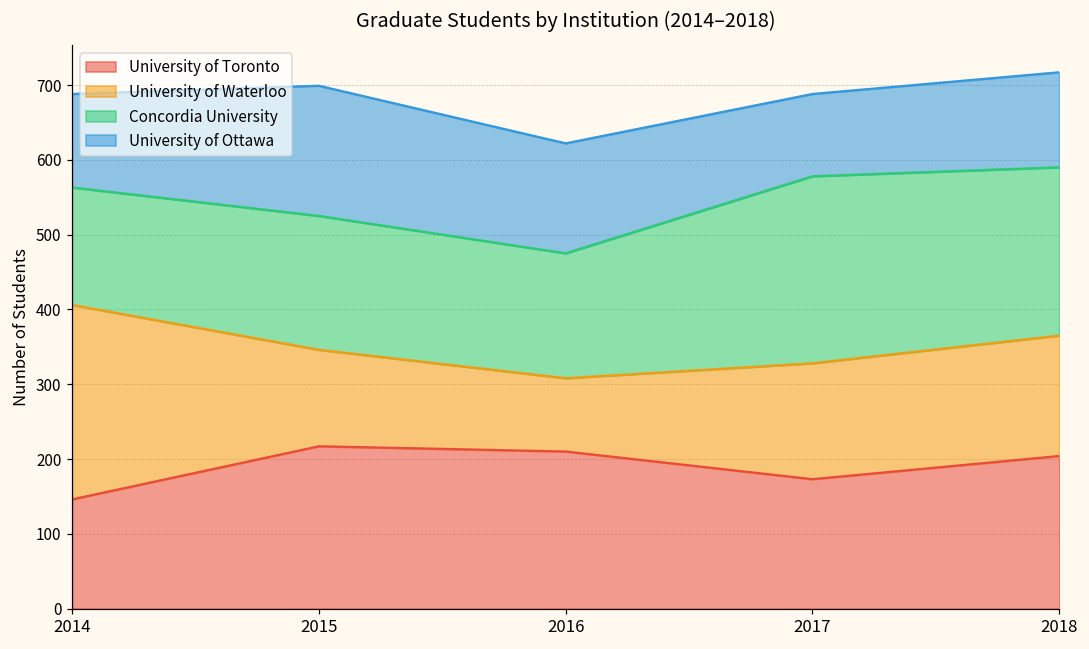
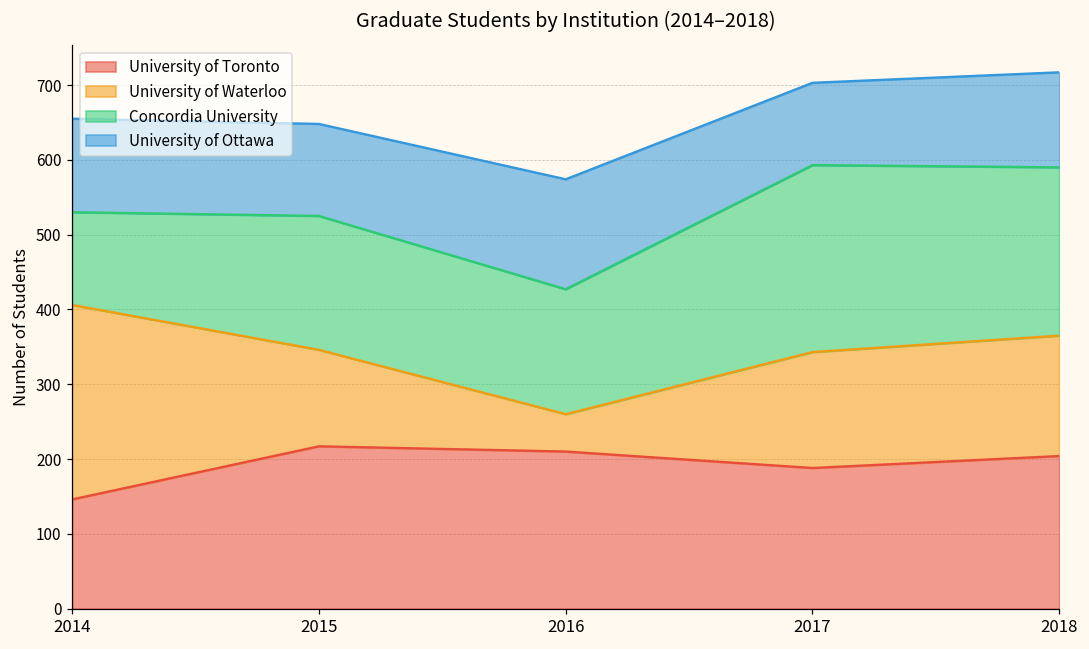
  {
    "University of Toronto": {
      "2014": 150,
      "2015": 220,
      "2016": 210,
-     "2017": 170,
+     "2017": 190,
      "2018": 200
    },
    "University of Waterloo": {
      "2014": 260,
      "2015": 130,
-     "2016": 100,
+     "2016": 50,
      "2017": 160,
      "2018": 160
    },
    "Concordia University": {
-     "2014": 160,
+     "2014": 120,
      "2015": 180,
      "2016": 170,
      "2017": 250,
      "2018": 230
    },
    "University of Ottawa": {
      "2014": 130,
-     "2015": 170,
+     "2015": 120,
      "2016": 150,
      "2017": 110,
      "2018": 130
    }
  }
